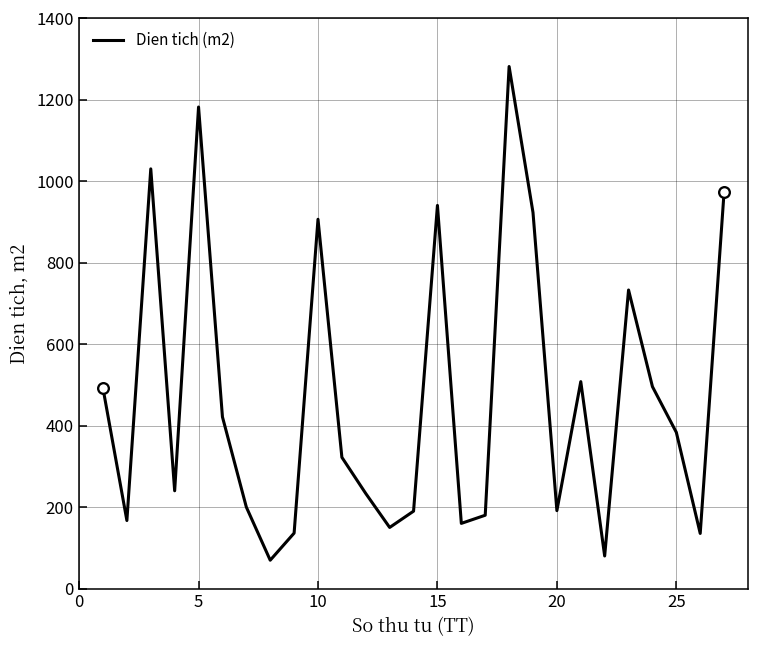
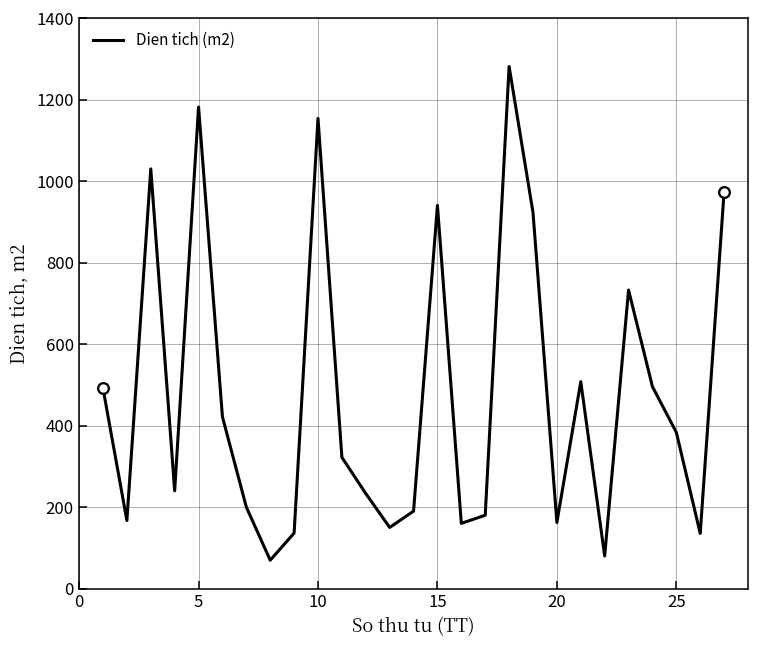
  {
    "Dien tich (m2)": {
      "5": 1180,
-     "10": 910,
+     "10": 1150,
      "15": 940,
-     "20": 190,
+     "20": 160,
      "25": 380
    }
  }
